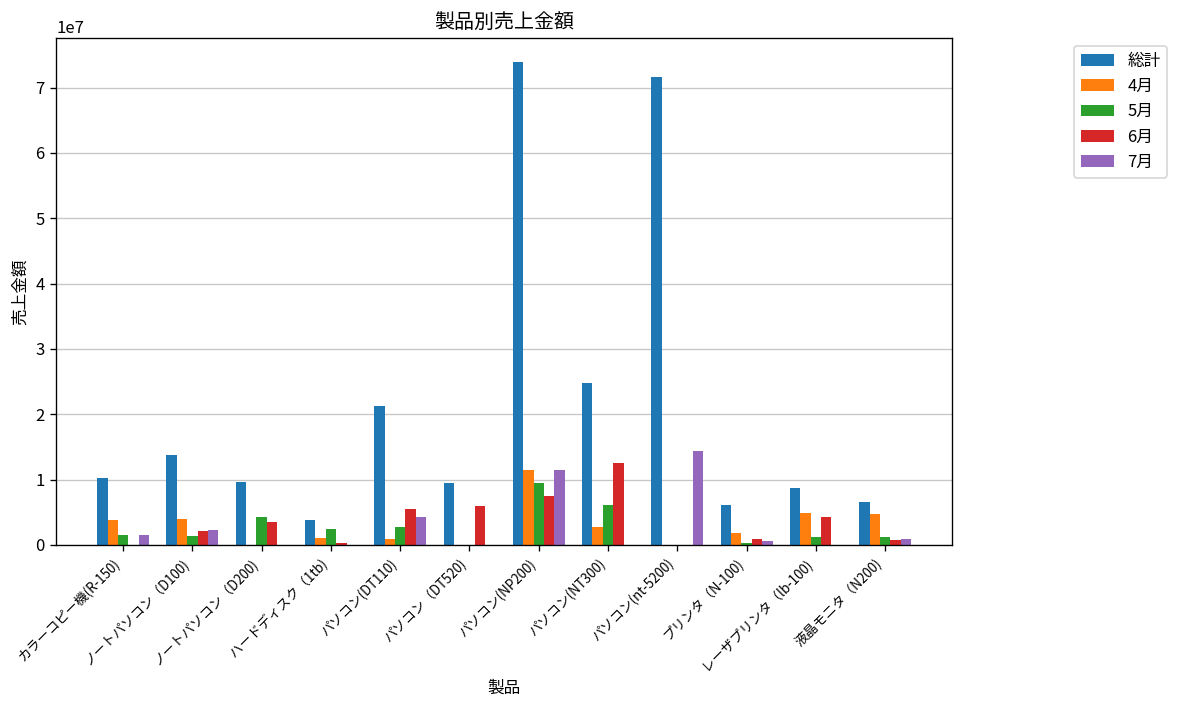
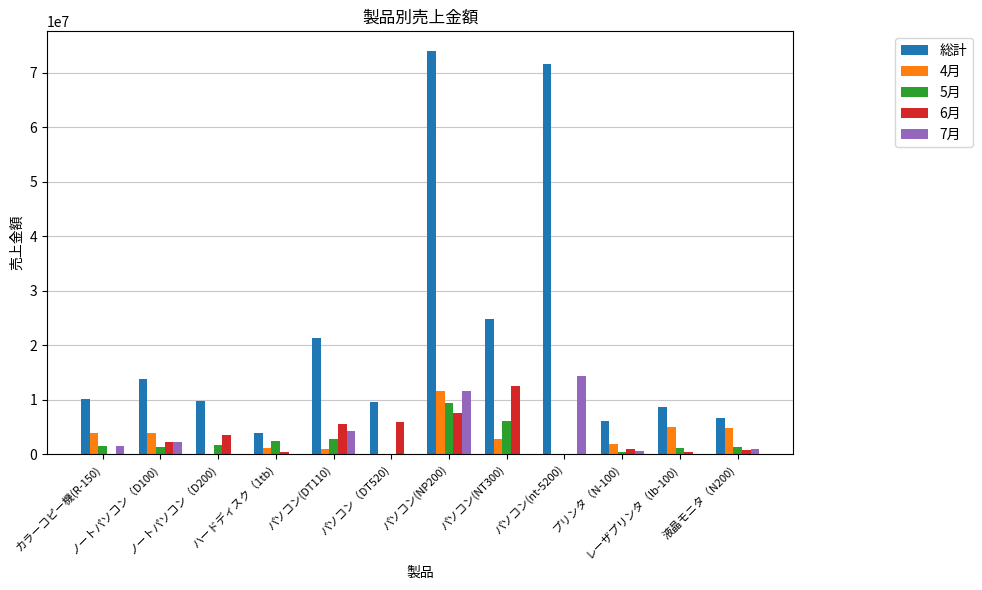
  {
    "総計": {
      "カラーコピー機(R-150)": 10000000,
      "ノートパソコン（D100)": 14000000,
      "ノートパソコン（D200)": 10000000,
      "ハードディスク（1tb)": 4000000,
      "パソコン(DT110)": 21000000,
      "パソコン（DT520)": 10000000,
      "パソコン(NP200)": 74000000,
      "パソコン(NT300)": 25000000,
      "パソコン(nt-5200)": 72000000,
      "プリンタ（N-100)": 6000000,
      "レーザプリンタ（lb-100)": 9000000,
      "液晶モニタ（N200)": 7000000
    },
    "4月": {
      "カラーコピー機(R-150)": 4000000,
      "ノートパソコン（D100)": 4000000,
      "ノートパソコン（D200)": 0,
      "ハードディスク（1tb)": 1000000,
      "パソコン(DT110)": 1000000,
      "パソコン（DT520)": 0,
      "パソコン(NP200)": 12000000,
      "パソコン(NT300)": 3000000,
      "パソコン(nt-5200)": 0,
      "プリンタ（N-100)": 2000000,
      "レーザプリンタ（lb-100)": 5000000,
      "液晶モニタ（N200)": 5000000
    },
    "5月": {
      "カラーコピー機(R-150)": 2000000,
      "ノートパソコン（D100)": 1000000,
-     "ノートパソコン（D200)": 4000000,
+     "ノートパソコン（D200)": 2000000,
      "ハードディスク（1tb)": 2000000,
      "パソコン(DT110)": 3000000,
      "パソコン（DT520)": 0,
      "パソコン(NP200)": 9000000,
      "パソコン(NT300)": 6000000,
      "パソコン(nt-5200)": 0,
      "レーザプリンタ（lb-100)": 1000000,
      "液晶モニタ（N200)": 1000000
    },
    "6月": {
      "カラーコピー機(R-150)": 0,
      "ノートパソコン（D100)": 2000000,
      "ノートパソコン（D200)": 4000000,
      "パソコン(DT110)": 6000000,
      "パソコン（DT520)": 6000000,
      "パソコン(NP200)": 8000000,
      "パソコン(NT300)": 13000000,
      "パソコン(nt-5200)": 0,
      "プリンタ（N-100)": 1000000,
-     "レーザプリンタ（lb-100)": 4000000,
+     "レーザプリンタ（lb-100)": 0,
      "液晶モニタ（N200)": 1000000
    },
    "7月": {
      "カラーコピー機(R-150)": 1000000,
      "ノートパソコン（D100)": 2000000,
      "ノートパソコン（D200)": 0,
      "ハードディスク（1tb)": 0,
      "パソコン(DT110)": 4000000,
      "パソコン（DT520)": 0,
      "パソコン(NP200)": 12000000,
      "パソコン(NT300)": 0,
      "パソコン(nt-5200)": 14000000,
      "プリンタ（N-100)": 1000000,
      "レーザプリンタ（lb-100)": 0,
      "液晶モニタ（N200)": 1000000
    }
  }
